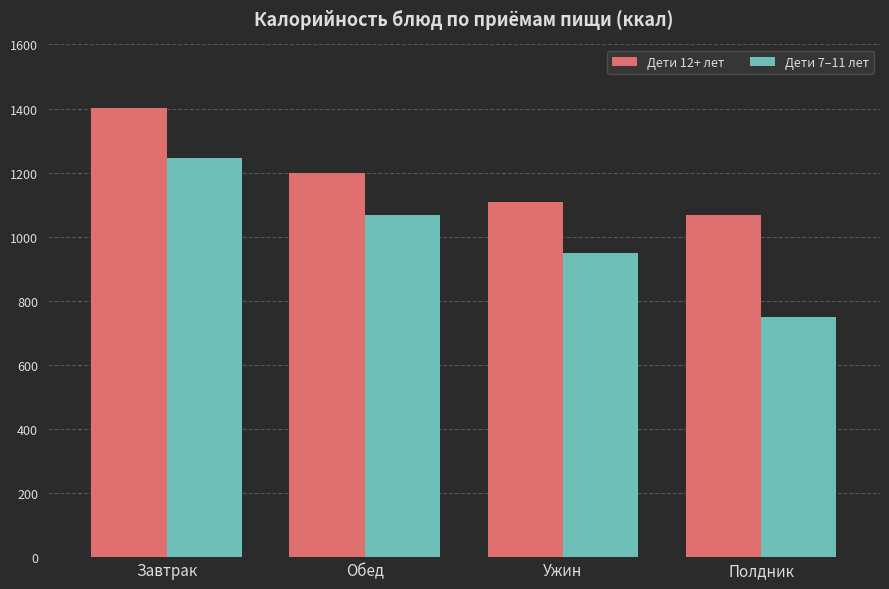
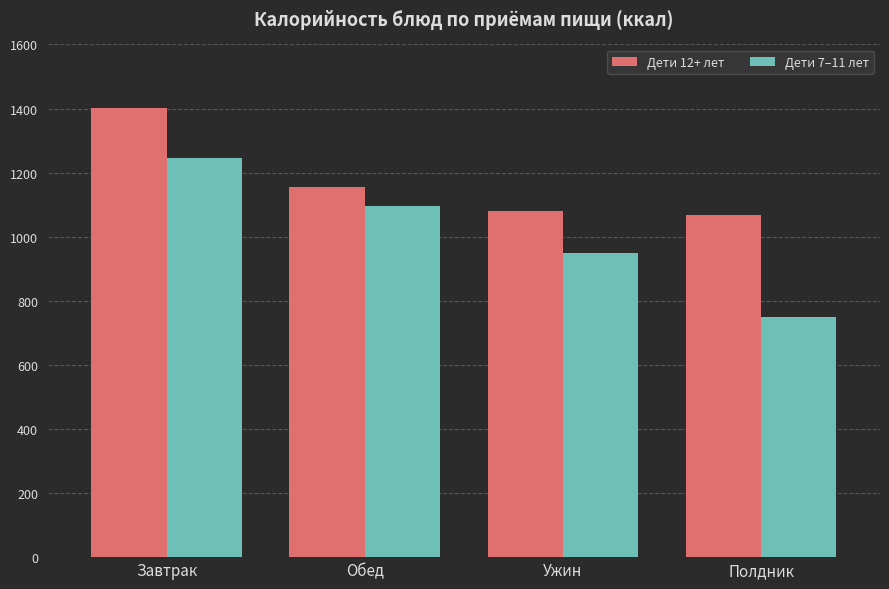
  {
    "Дети 12+ лет": {
      "Завтрак": 1400,
-     "Обед": 1200,
-     "Ужин": 1110,
+     "Обед": 1150,
+     "Ужин": 1080,
      "Полдник": 1070
    },
    "Дети 7–11 лет": {
      "Завтрак": 1250,
-     "Обед": 1070,
+     "Обед": 1100,
      "Ужин": 950,
      "Полдник": 750
    }
  }
